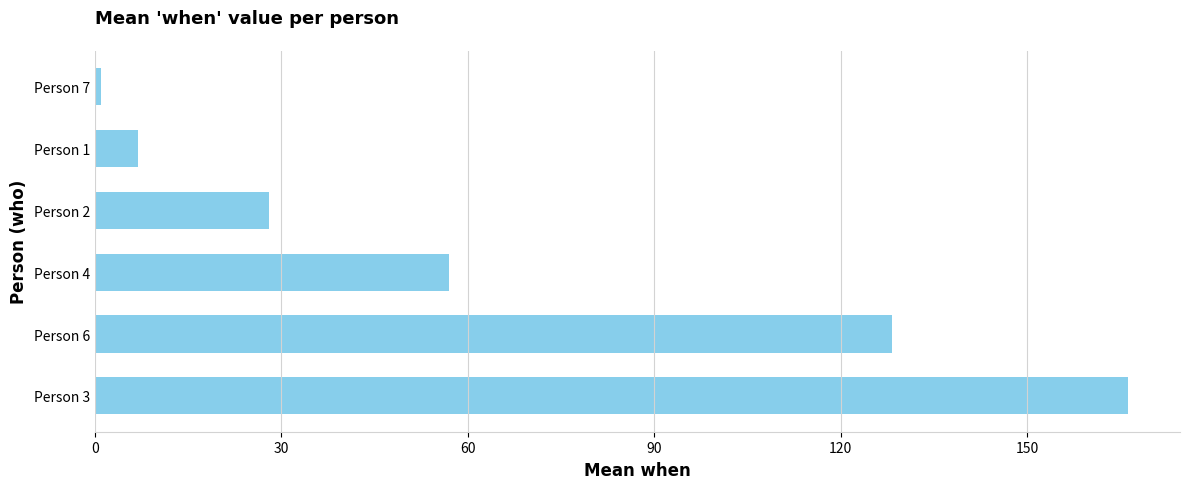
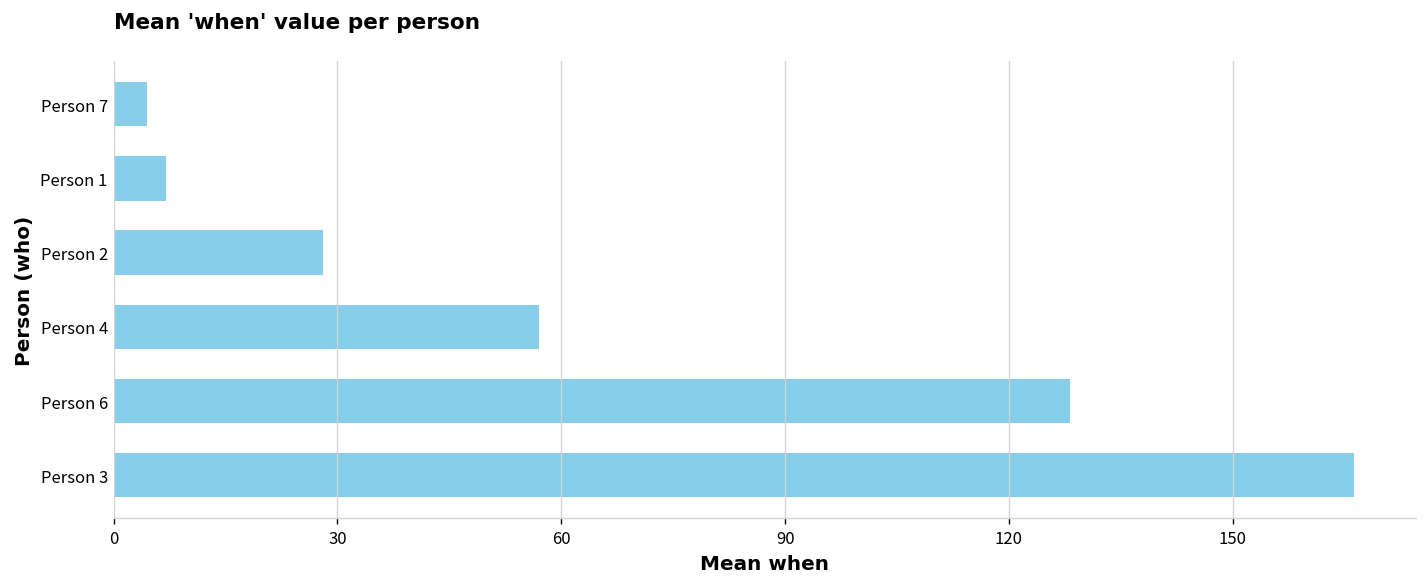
  {
-   "Person 7": 1,
+   "Person 7": 5,
    "Person 1": 7,
    "Person 2": 28,
    "Person 4": 57,
    "Person 6": 128,
    "Person 3": 166
  }
